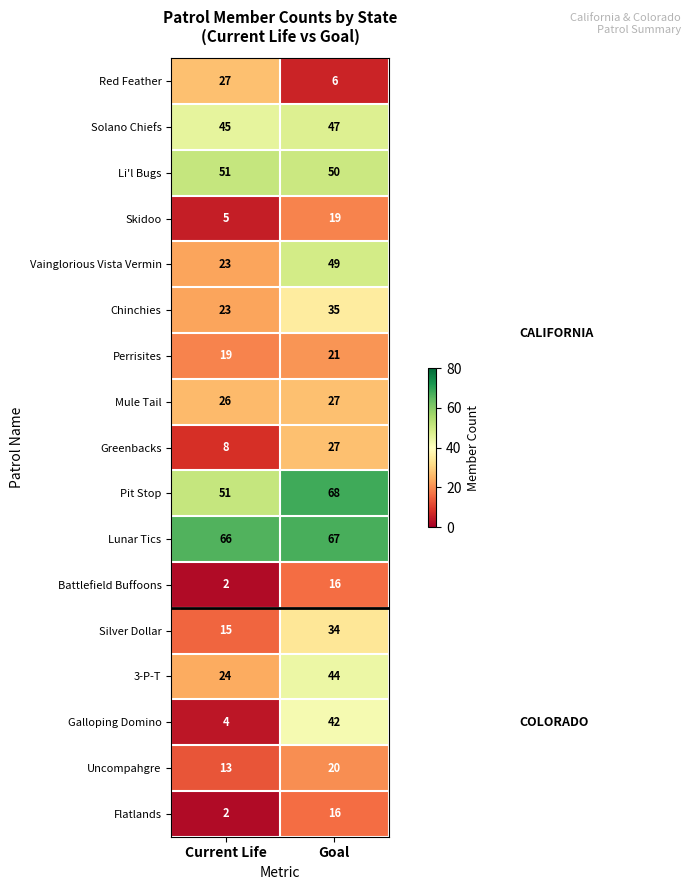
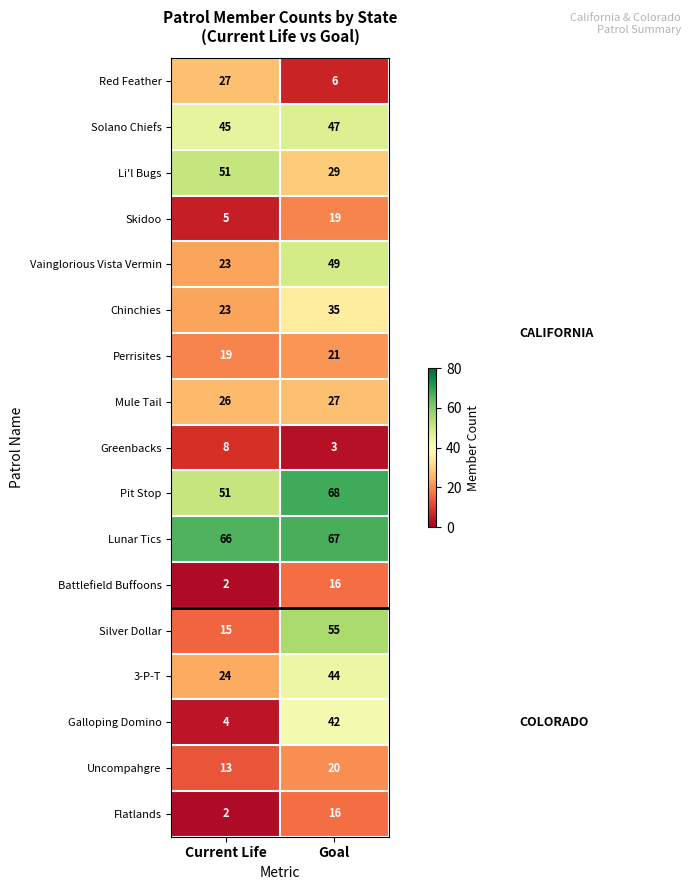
  {
    "Red Feather": {
      "Current Life": 27,
      "Goal": 6
    },
    "Solano Chiefs": {
      "Current Life": 45,
      "Goal": 47
    },
    "Li'l Bugs": {
      "Current Life": 51,
-     "Goal": 50
+     "Goal": 29
    },
    "Skidoo": {
      "Current Life": 5,
      "Goal": 19
    },
    "Vainglorious Vista Vermin": {
      "Current Life": 23,
      "Goal": 49
    },
    "Chinchies": {
      "Current Life": 23,
      "Goal": 35
    },
    "Perrisites": {
      "Current Life": 19,
      "Goal": 21
    },
    "Mule Tail": {
      "Current Life": 26,
      "Goal": 27
    },
    "Greenbacks": {
      "Current Life": 8,
-     "Goal": 27
+     "Goal": 3
    },
    "Pit Stop": {
      "Current Life": 51,
      "Goal": 68
    },
    "Lunar Tics": {
      "Current Life": 66,
      "Goal": 67
    },
    "Battlefield Buffoons": {
      "Current Life": 2,
      "Goal": 16
    },
    "Silver Dollar": {
      "Current Life": 15,
-     "Goal": 34
+     "Goal": 55
    },
    "3-P-T": {
      "Current Life": 24,
      "Goal": 44
    },
    "Galloping Domino": {
      "Current Life": 4,
      "Goal": 42
    },
    "Uncompahgre": {
      "Current Life": 13,
      "Goal": 20
    },
    "Flatlands": {
      "Current Life": 2,
      "Goal": 16
    }
  }
